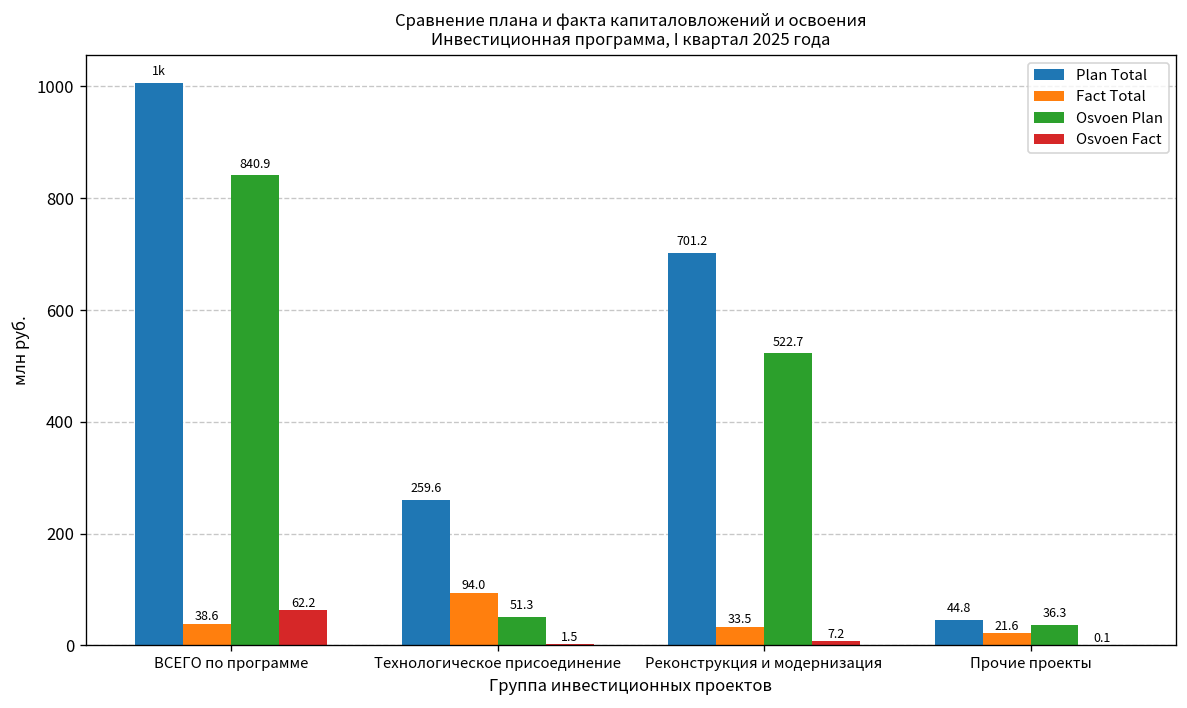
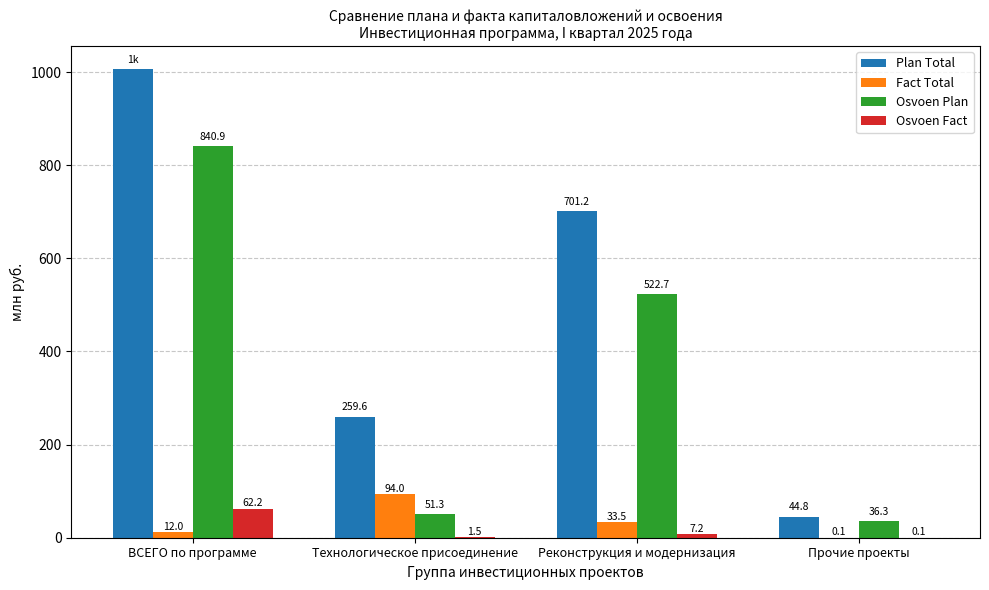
  {
    "Plan Total": {
      "ВСЕГО по программе": "1k",
      "Технологическое присоединение": "259.6",
      "Реконструкция и модернизация": "701.2",
      "Прочие проекты": "44.8"
    },
    "Fact Total": {
-     "ВСЕГО по программе": "38.6",
+     "ВСЕГО по программе": "12.0",
      "Технологическое присоединение": "94.0",
      "Реконструкция и модернизация": "33.5",
-     "Прочие проекты": "21.6"
+     "Прочие проекты": "0.1"
    },
    "Osvoen Plan": {
      "ВСЕГО по программе": "840.9",
      "Технологическое присоединение": "51.3",
      "Реконструкция и модернизация": "522.7",
      "Прочие проекты": "36.3"
    },
    "Osvoen Fact": {
      "ВСЕГО по программе": "62.2",
      "Технологическое присоединение": "1.5",
      "Реконструкция и модернизация": "7.2",
      "Прочие проекты": "0.1"
    }
  }
